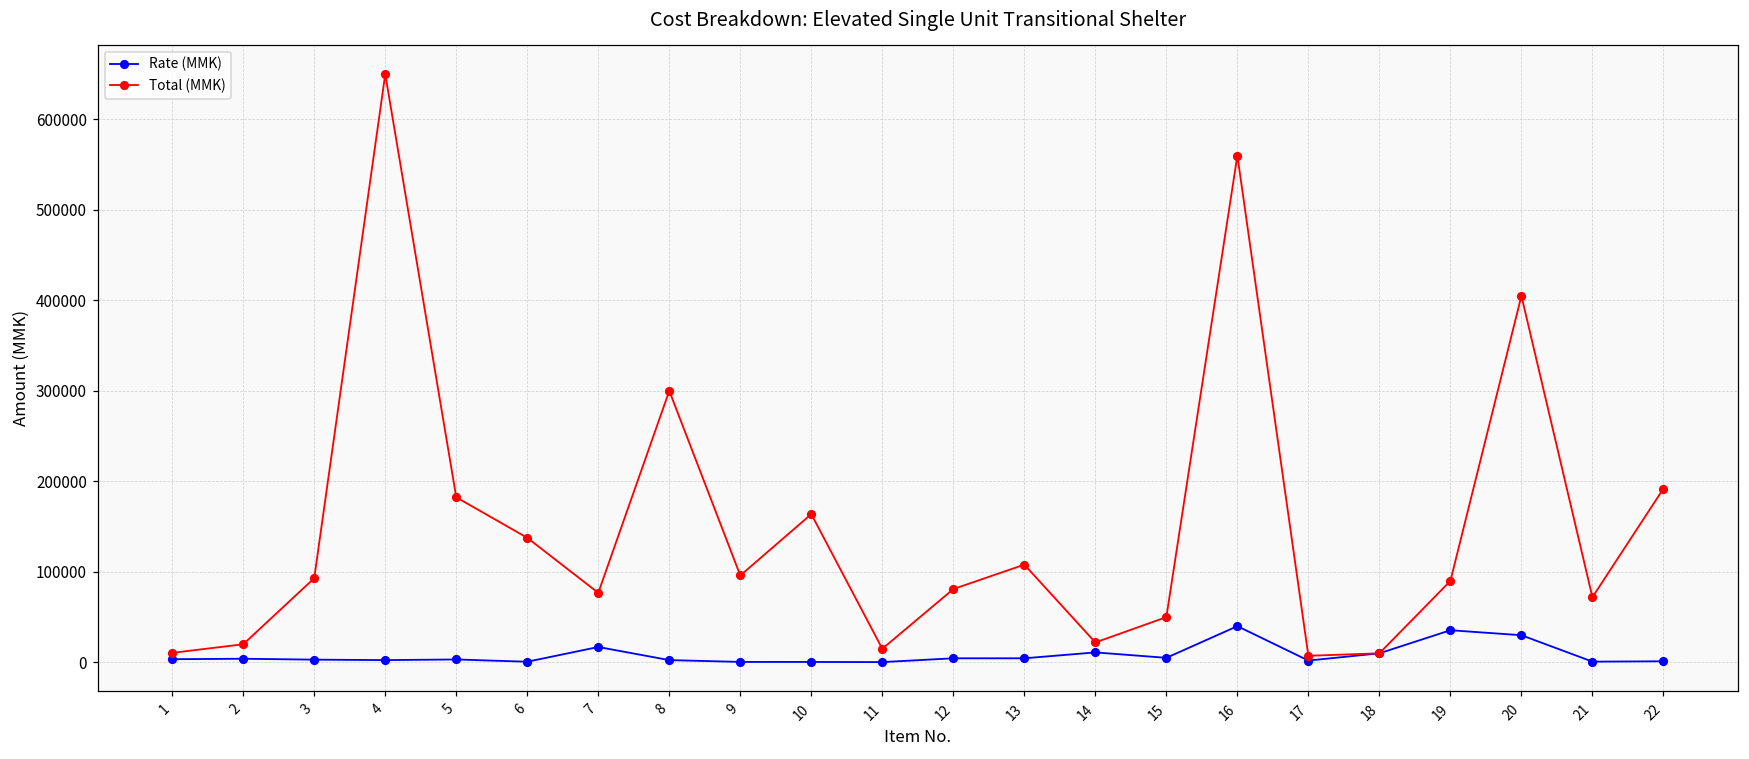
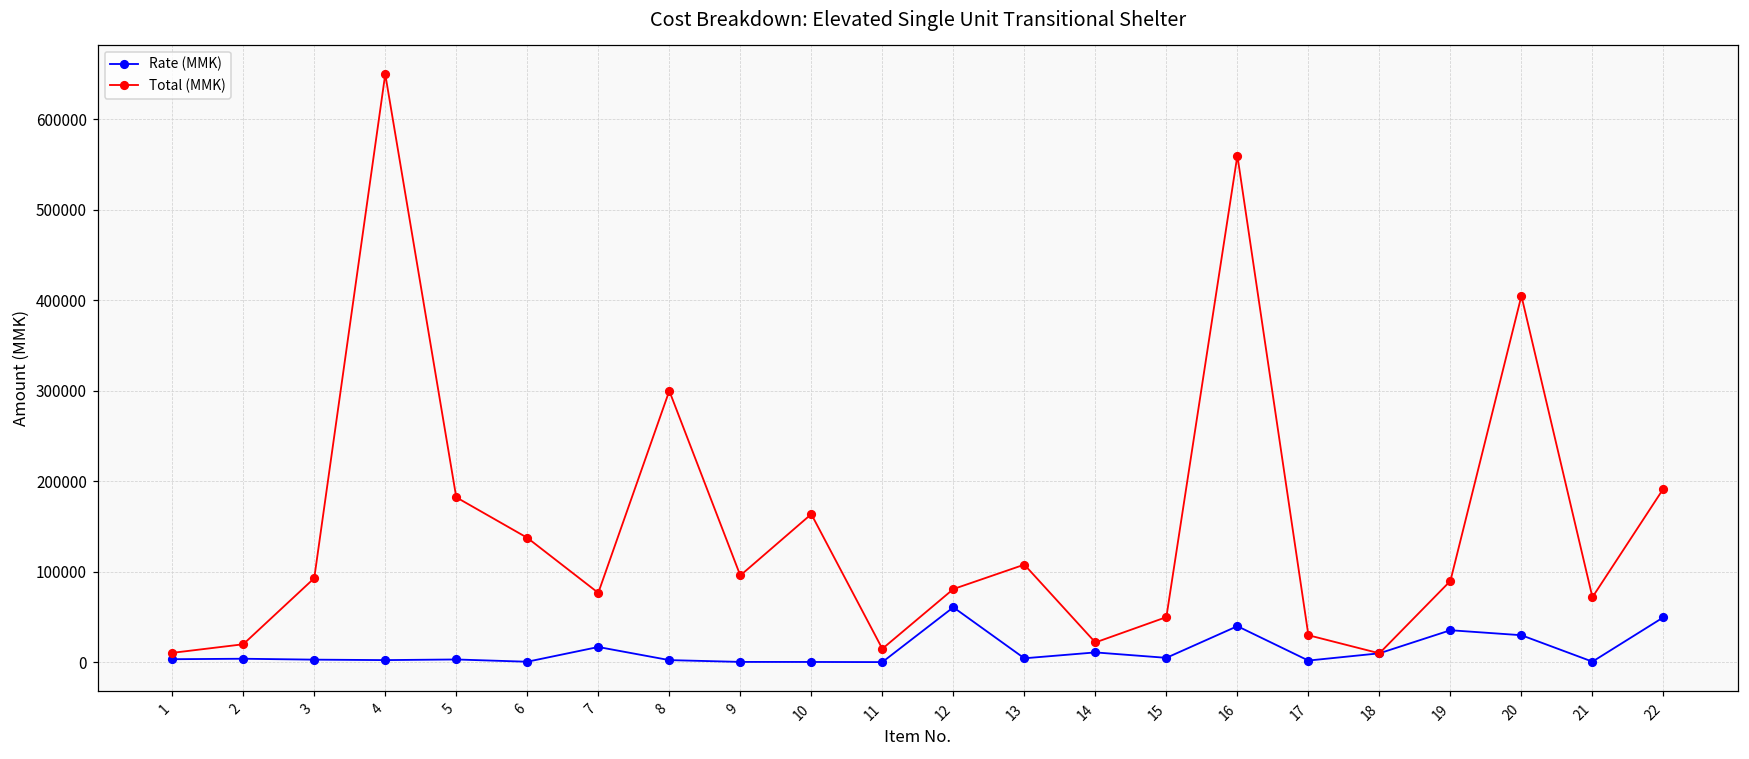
  {
    "Rate (MMK)": {
      "1": 0,
      "2": 0,
      "3": 0,
      "4": 0,
      "5": 0,
      "6": 0,
      "7": 20000,
      "8": 0,
      "9": 0,
      "10": 0,
      "11": 0,
-     "12": 0,
+     "12": 60000,
      "13": 0,
      "14": 10000,
      "15": 10000,
      "16": 40000,
      "17": 0,
      "19": 40000,
      "20": 30000,
      "21": 0,
-     "22": 0
+     "22": 50000
    },
    "Total (MMK)": {
      "1": 10000,
      "2": 20000,
      "3": 90000,
      "4": 650000,
      "5": 180000,
      "6": 140000,
      "7": 80000,
      "8": 300000,
      "9": 100000,
      "10": 160000,
      "11": 20000,
      "12": 80000,
      "13": 110000,
      "14": 20000,
      "15": 50000,
      "16": 560000,
-     "17": 10000,
+     "17": 30000,
      "19": 90000,
      "20": 410000,
      "21": 70000,
      "22": 190000
    }
  }
